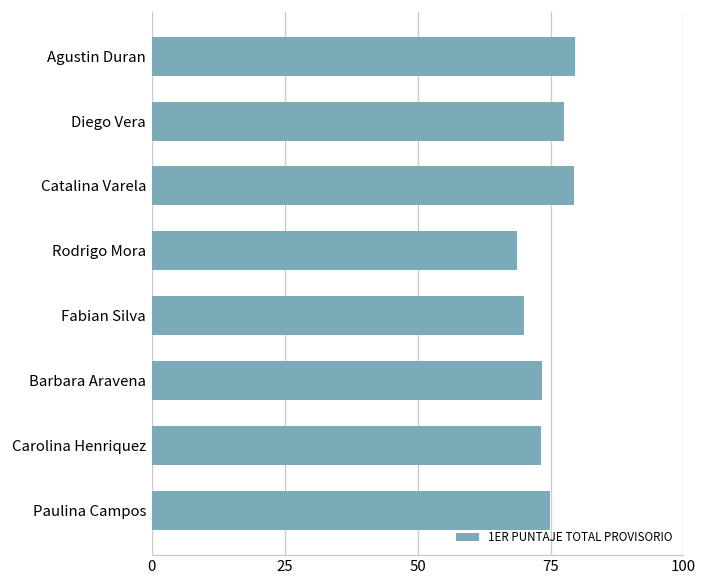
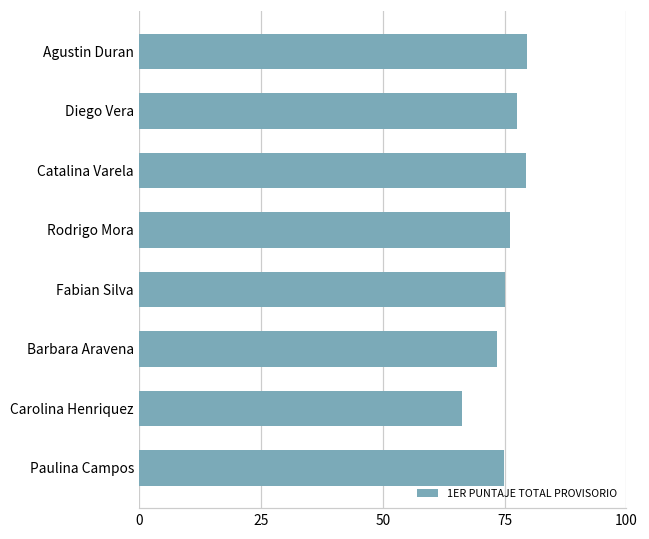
  {
    "Agustin Duran": 80,
    "Diego Vera": 78,
    "Catalina Varela": 79,
-   "Rodrigo Mora": 69,
-   "Fabian Silva": 70,
+   "Rodrigo Mora": 76,
+   "Fabian Silva": 75,
    "Barbara Aravena": 73,
-   "Carolina Henriquez": 73,
+   "Carolina Henriquez": 66,
    "Paulina Campos": 75
  }
